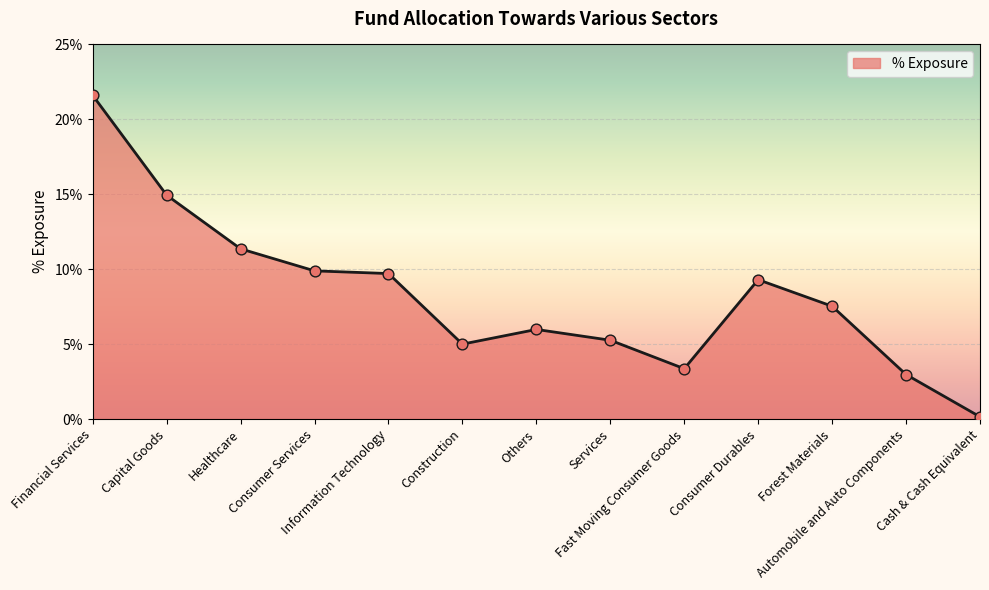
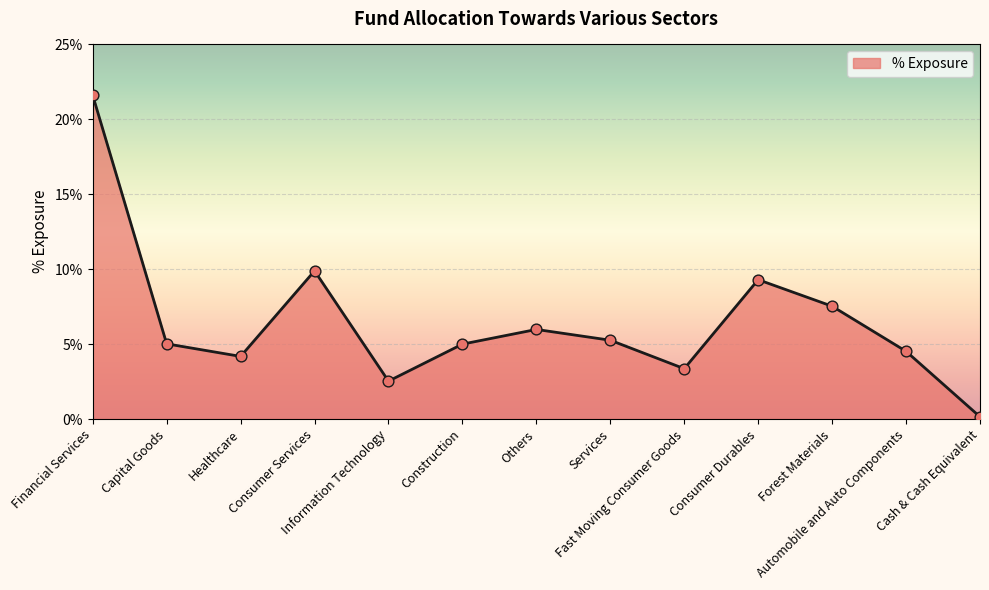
  {
    "Financial Services": "21.6%",
-   "Capital Goods": "14.9%",
-   "Healthcare": "11.4%",
+   "Capital Goods": "5.0%",
+   "Healthcare": "4.2%",
    "Consumer Services": "9.9%",
-   "Information Technology": "9.7%",
+   "Information Technology": "2.5%",
    "Construction": "5.0%",
    "Others": "6.0%",
    "Services": "5.3%",
    "Fast Moving Consumer Goods": "3.4%",
    "Consumer Durables": "9.3%",
    "Forest Materials": "7.5%",
-   "Automobile and Auto Components": "3.0%",
+   "Automobile and Auto Components": "4.5%",
    "Cash & Cash Equivalent": "0.2%"
  }
